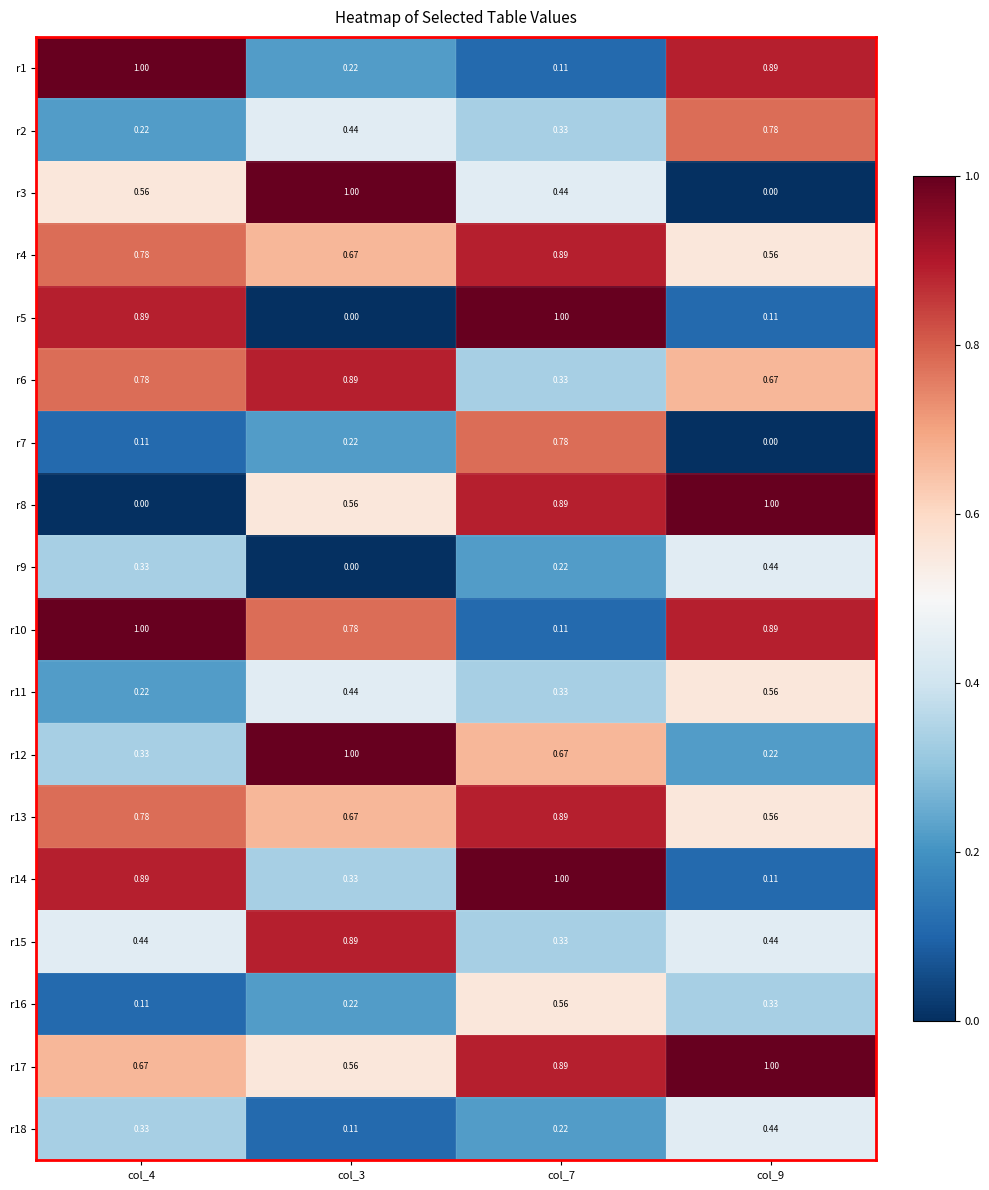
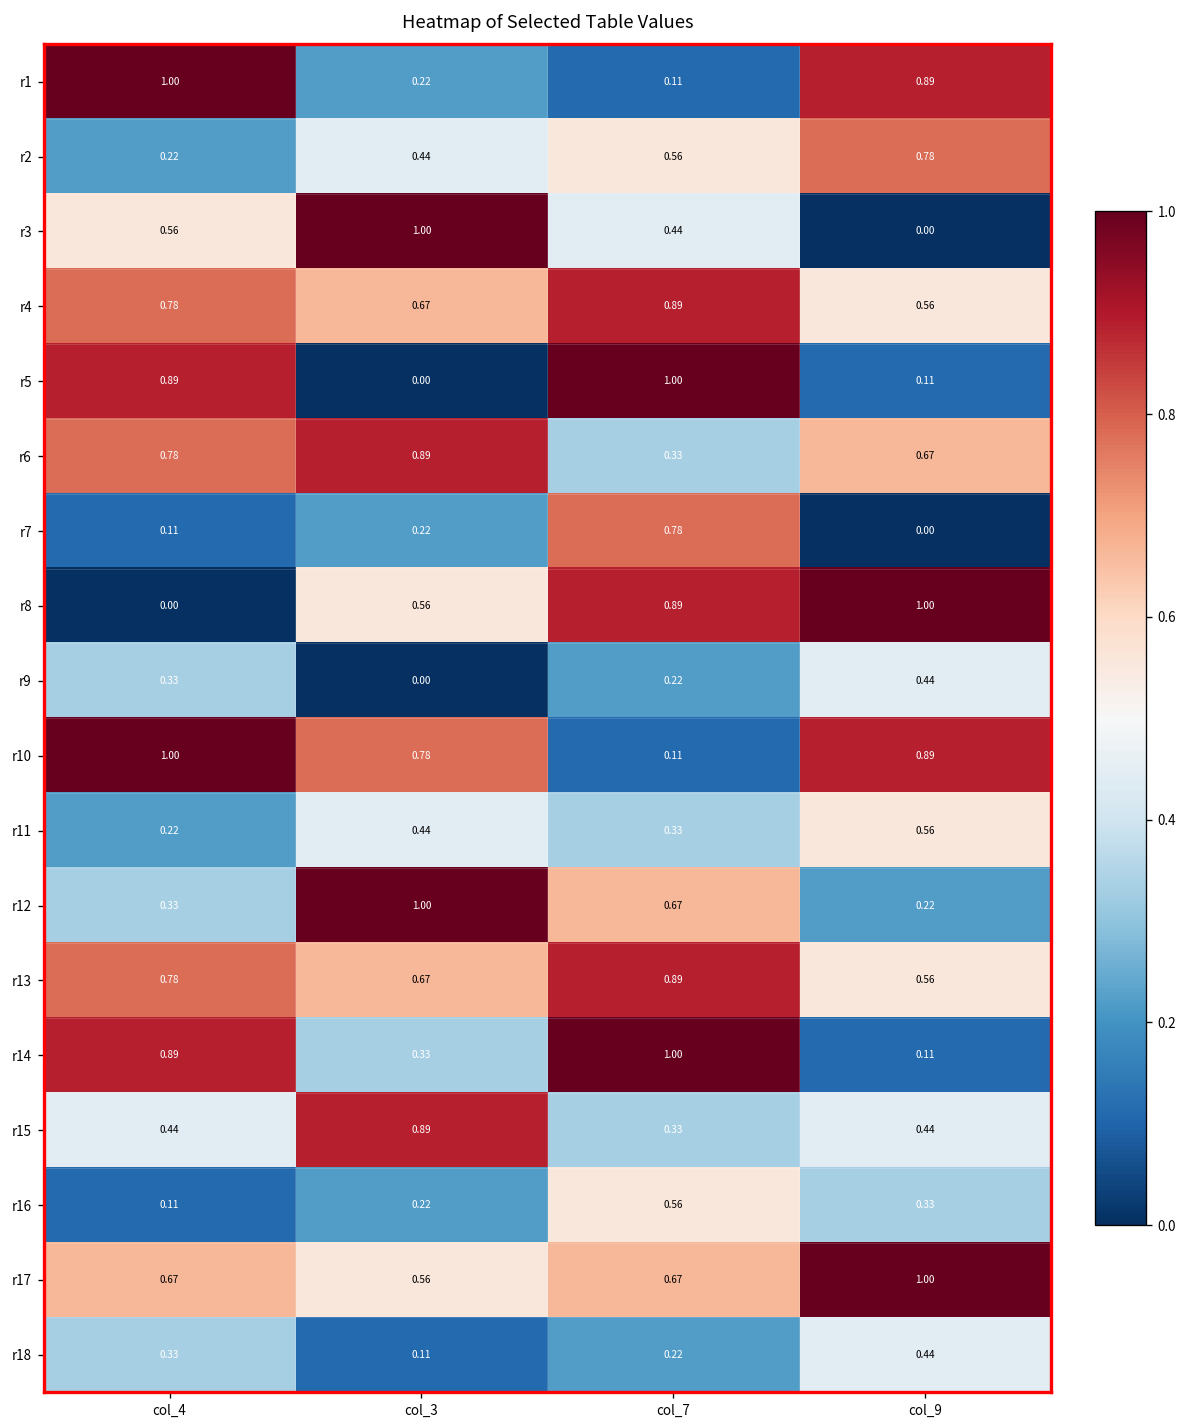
  {
    "r1": {
      "col_4": 1.00,
      "col_3": 0.22,
      "col_7": 0.11,
      "col_9": 0.89
    },
    "r2": {
      "col_4": 0.22,
      "col_3": 0.44,
-     "col_7": 0.33,
+     "col_7": 0.56,
      "col_9": 0.78
    },
    "r3": {
      "col_4": 0.56,
      "col_3": 1.00,
      "col_7": 0.44,
      "col_9": 0.00
    },
    "r4": {
      "col_4": 0.78,
      "col_3": 0.67,
      "col_7": 0.89,
      "col_9": 0.56
    },
    "r5": {
      "col_4": 0.89,
      "col_3": 0.00,
      "col_7": 1.00,
      "col_9": 0.11
    },
    "r6": {
      "col_4": 0.78,
      "col_3": 0.89,
      "col_7": 0.33,
      "col_9": 0.67
    },
    "r7": {
      "col_4": 0.11,
      "col_3": 0.22,
      "col_7": 0.78,
      "col_9": 0.00
    },
    "r8": {
      "col_4": 0.00,
      "col_3": 0.56,
      "col_7": 0.89,
      "col_9": 1.00
    },
    "r9": {
      "col_4": 0.33,
      "col_3": 0.00,
      "col_7": 0.22,
      "col_9": 0.44
    },
    "r10": {
      "col_4": 1.00,
      "col_3": 0.78,
      "col_7": 0.11,
      "col_9": 0.89
    },
    "r11": {
      "col_4": 0.22,
      "col_3": 0.44,
      "col_7": 0.33,
      "col_9": 0.56
    },
    "r12": {
      "col_4": 0.33,
      "col_3": 1.00,
      "col_7": 0.67,
      "col_9": 0.22
    },
    "r13": {
      "col_4": 0.78,
      "col_3": 0.67,
      "col_7": 0.89,
      "col_9": 0.56
    },
    "r14": {
      "col_4": 0.89,
      "col_3": 0.33,
      "col_7": 1.00,
      "col_9": 0.11
    },
    "r15": {
      "col_4": 0.44,
      "col_3": 0.89,
      "col_7": 0.33,
      "col_9": 0.44
    },
    "r16": {
      "col_4": 0.11,
      "col_3": 0.22,
      "col_7": 0.56,
      "col_9": 0.33
    },
    "r17": {
      "col_4": 0.67,
      "col_3": 0.56,
-     "col_7": 0.89,
+     "col_7": 0.67,
      "col_9": 1.00
    },
    "r18": {
      "col_4": 0.33,
      "col_3": 0.11,
      "col_7": 0.22,
      "col_9": 0.44
    }
  }
